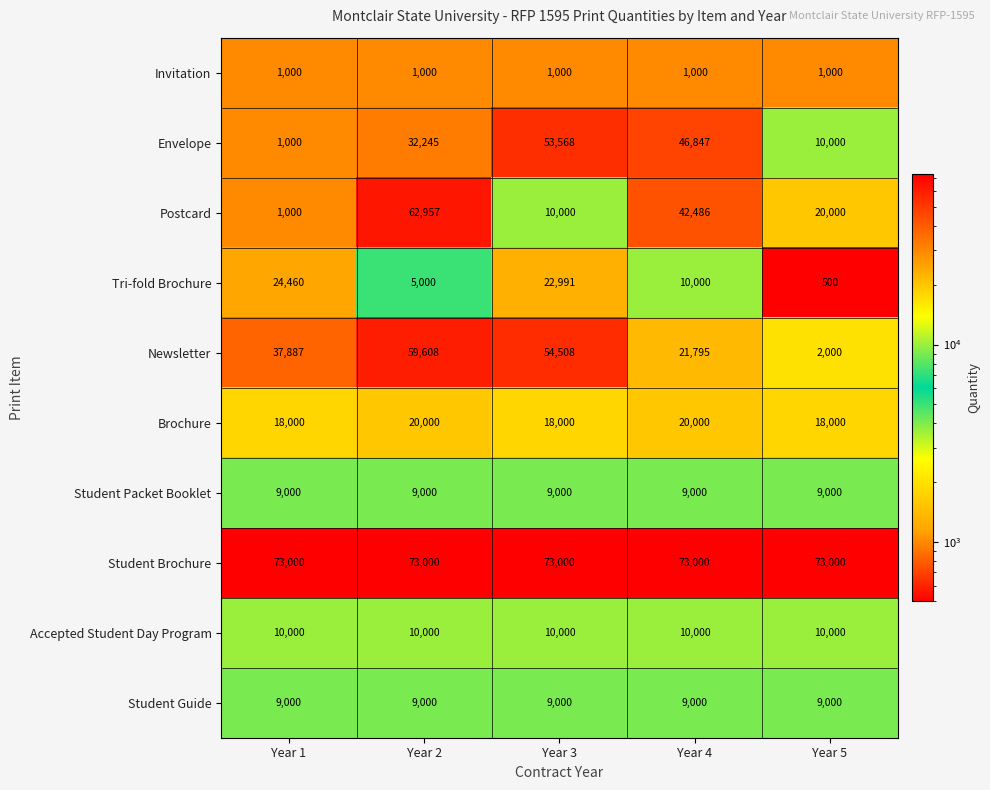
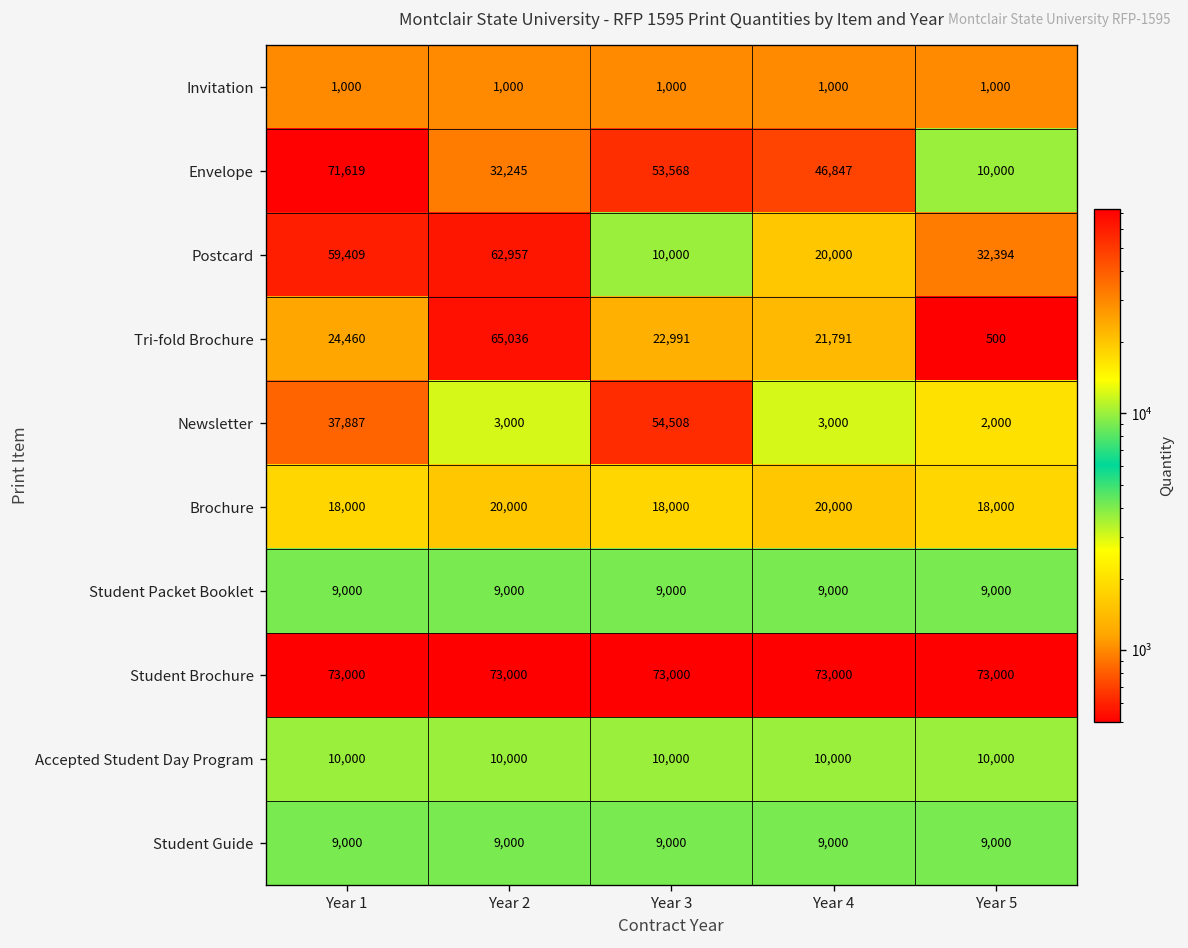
  {
    "Invitation": {
      "Year 1": "1,000",
      "Year 2": "1,000",
      "Year 3": "1,000",
      "Year 4": "1,000",
      "Year 5": "1,000"
    },
    "Envelope": {
-     "Year 1": "1,000",
+     "Year 1": "71,619",
      "Year 2": "32,245",
      "Year 3": "53,568",
      "Year 4": "46,847",
      "Year 5": "10,000"
    },
    "Postcard": {
-     "Year 1": "1,000",
+     "Year 1": "59,409",
      "Year 2": "62,957",
      "Year 3": "10,000",
-     "Year 4": "42,486",
-     "Year 5": "20,000"
+     "Year 4": "20,000",
+     "Year 5": "32,394"
    },
    "Tri-fold Brochure": {
      "Year 1": "24,460",
-     "Year 2": "5,000",
+     "Year 2": "65,036",
      "Year 3": "22,991",
-     "Year 4": "10,000",
+     "Year 4": "21,791",
      "Year 5": "500"
    },
    "Newsletter": {
      "Year 1": "37,887",
-     "Year 2": "59,608",
+     "Year 2": "3,000",
      "Year 3": "54,508",
-     "Year 4": "21,795",
+     "Year 4": "3,000",
      "Year 5": "2,000"
    },
    "Brochure": {
      "Year 1": "18,000",
      "Year 2": "20,000",
      "Year 3": "18,000",
      "Year 4": "20,000",
      "Year 5": "18,000"
    },
    "Student Packet Booklet": {
      "Year 1": "9,000",
      "Year 2": "9,000",
      "Year 3": "9,000",
      "Year 4": "9,000",
      "Year 5": "9,000"
    },
    "Student Brochure": {
      "Year 1": "73,000",
      "Year 2": "73,000",
      "Year 3": "73,000",
      "Year 4": "73,000",
      "Year 5": "73,000"
    },
    "Accepted Student Day Program": {
      "Year 1": "10,000",
      "Year 2": "10,000",
      "Year 3": "10,000",
      "Year 4": "10,000",
      "Year 5": "10,000"
    },
    "Student Guide": {
      "Year 1": "9,000",
      "Year 2": "9,000",
      "Year 3": "9,000",
      "Year 4": "9,000",
      "Year 5": "9,000"
    }
  }
